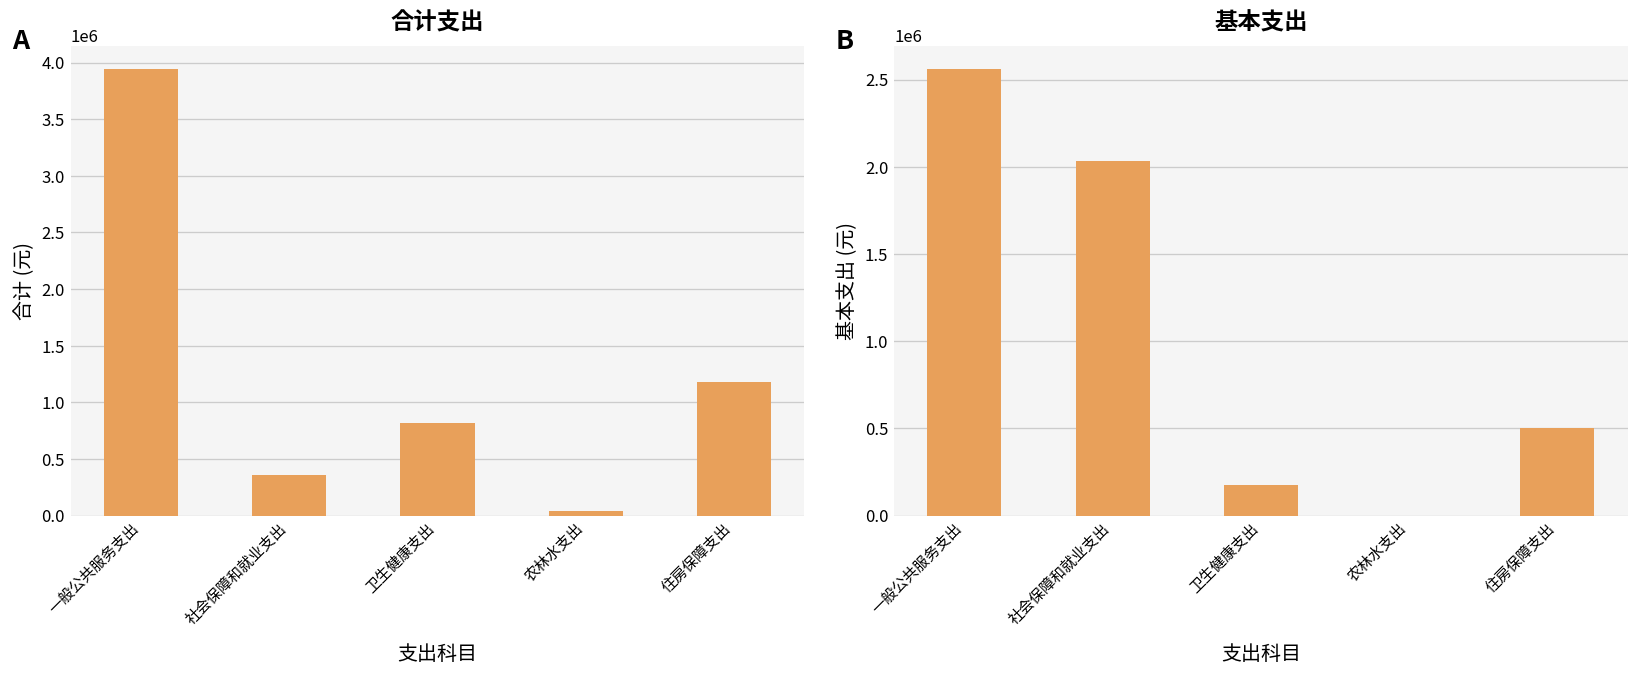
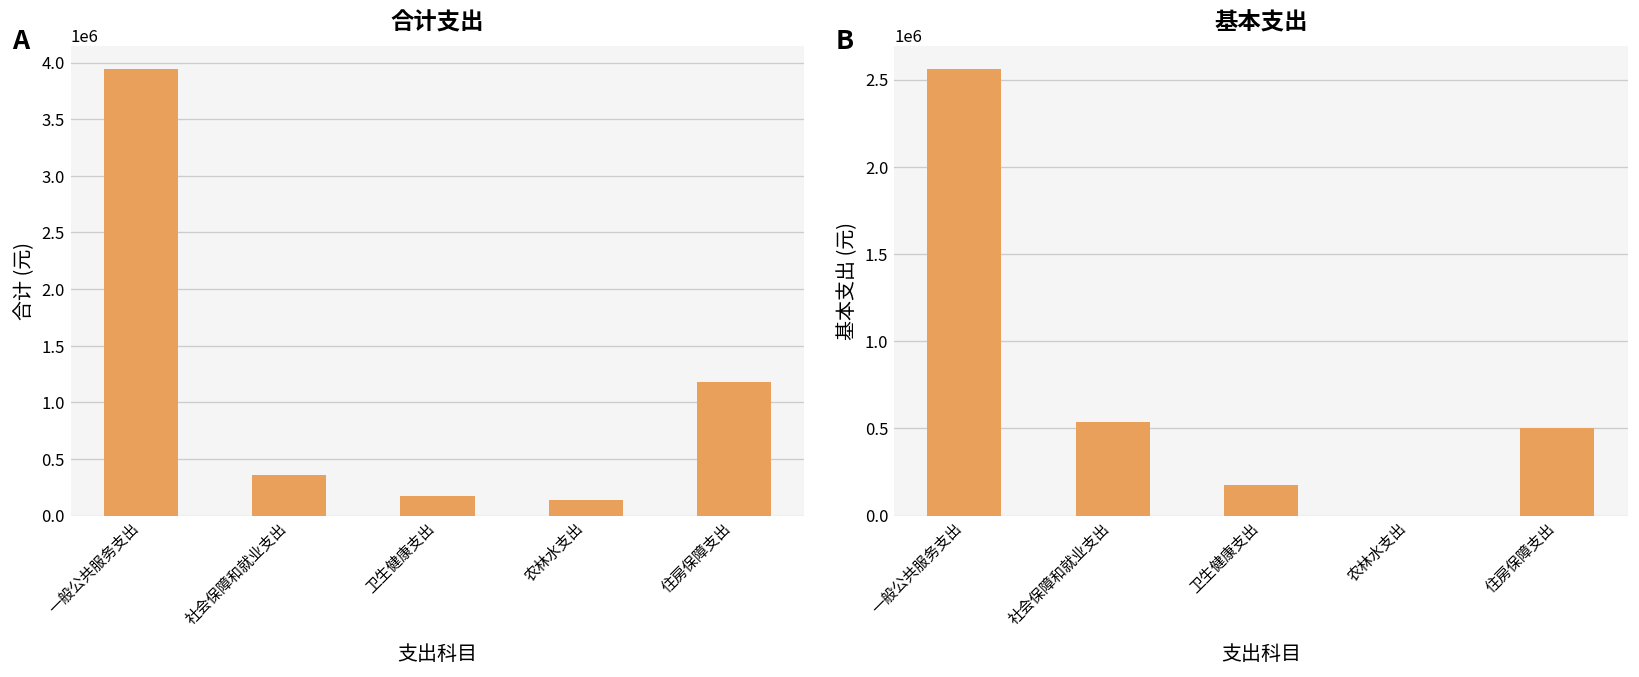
  {
    "合计支出": {
      "一般公共服务支出": 3900000,
      "社会保障和就业支出": 400000,
-     "卫生健康支出": 800000,
-     "农林水支出": 0,
+     "卫生健康支出": 200000,
+     "农林水支出": 100000,
      "住房保障支出": 1200000
    },
    "基本支出": {
      "一般公共服务支出": 2560000,
-     "社会保障和就业支出": 2030000,
+     "社会保障和就业支出": 530000,
      "卫生健康支出": 170000,
      "农林水支出": 0,
      "住房保障支出": 500000
    }
  }
